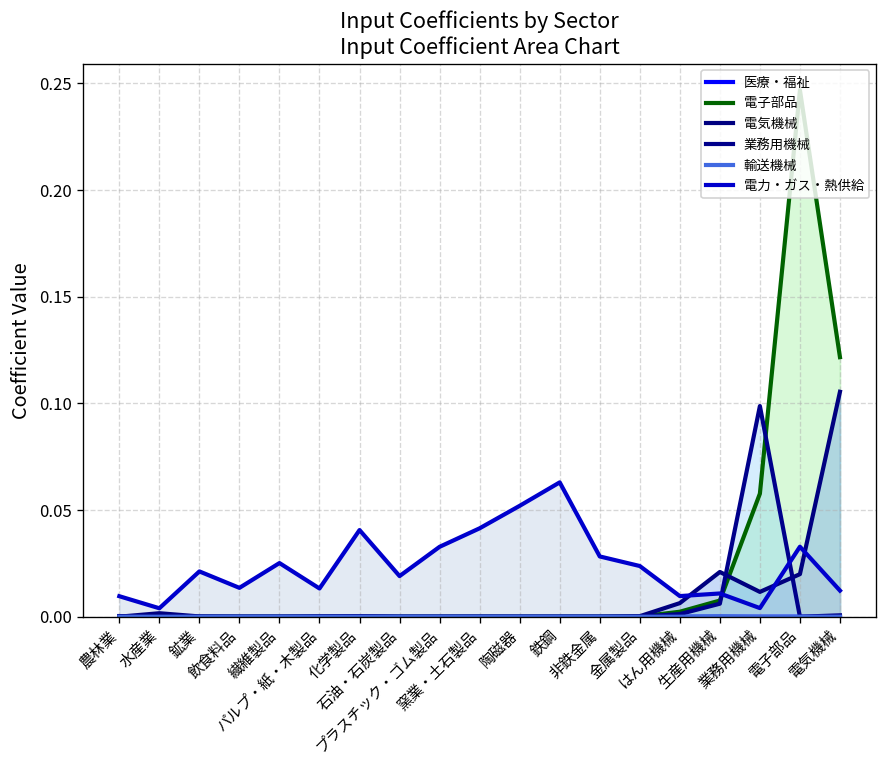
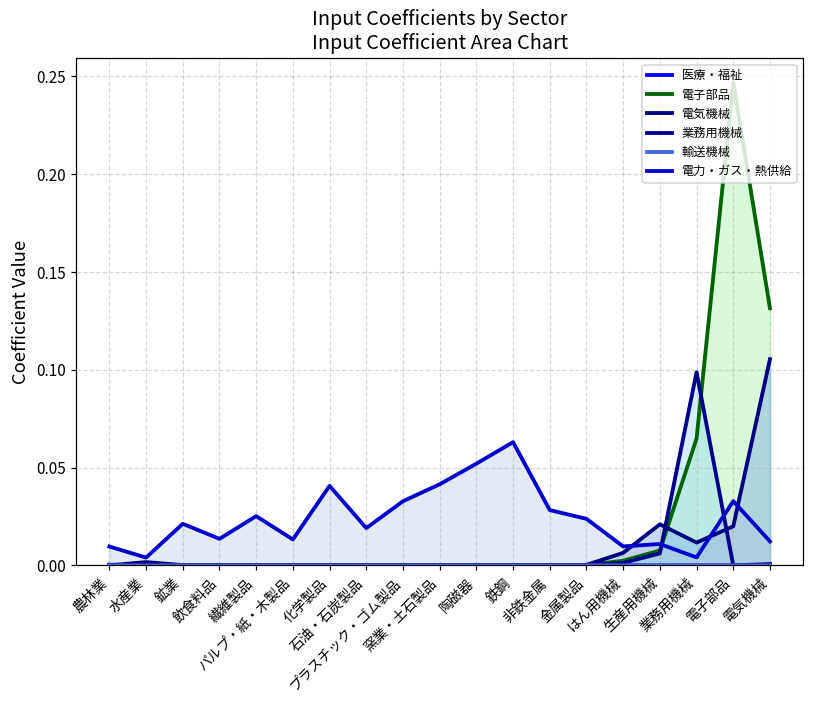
  {
    "電子部品": {
      "生産用機械": 0.008,
-     "業務用機械": 0.058,
-     "電気機械": 0.122
+     "業務用機械": 0.065,
+     "電気機械": 0.131
    }
  }
